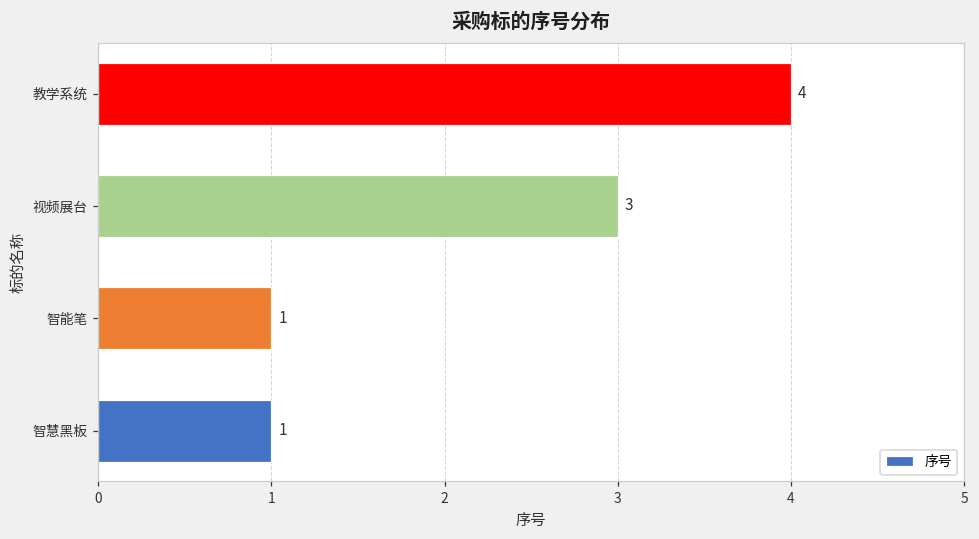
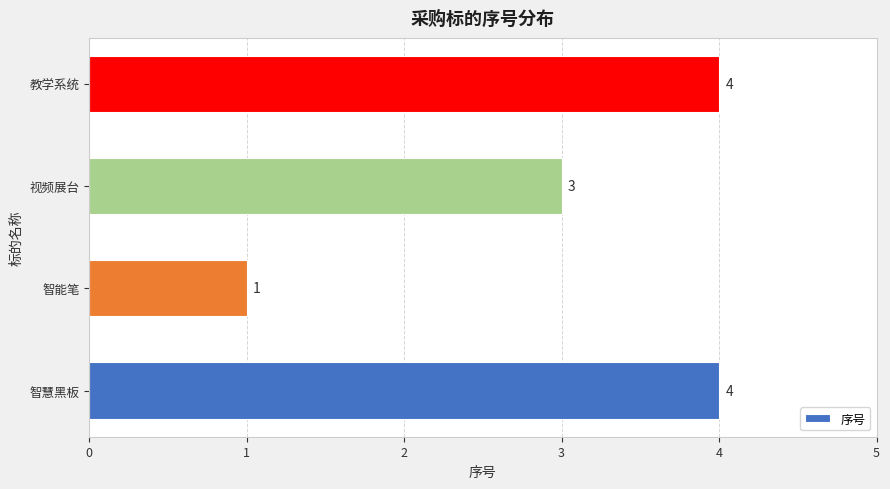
  {
    "教学系统": 4,
    "视频展台": 3,
    "智能笔": 1,
-   "智慧黑板": 1
+   "智慧黑板": 4
  }
